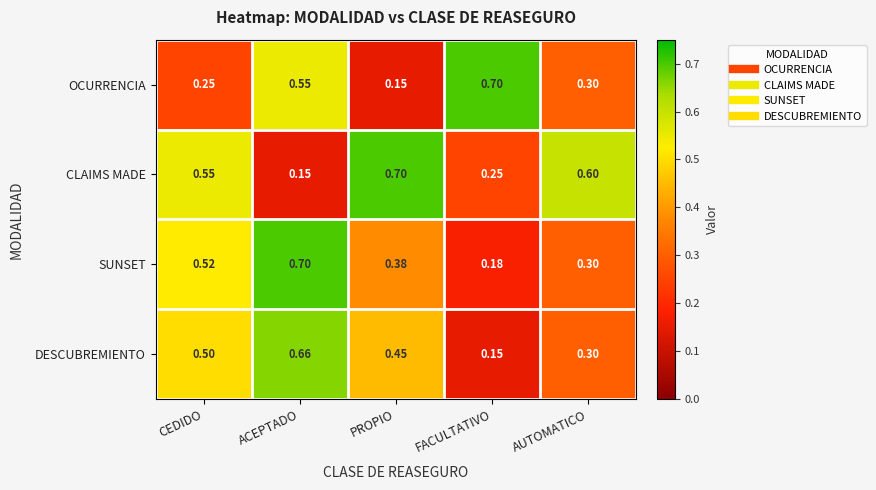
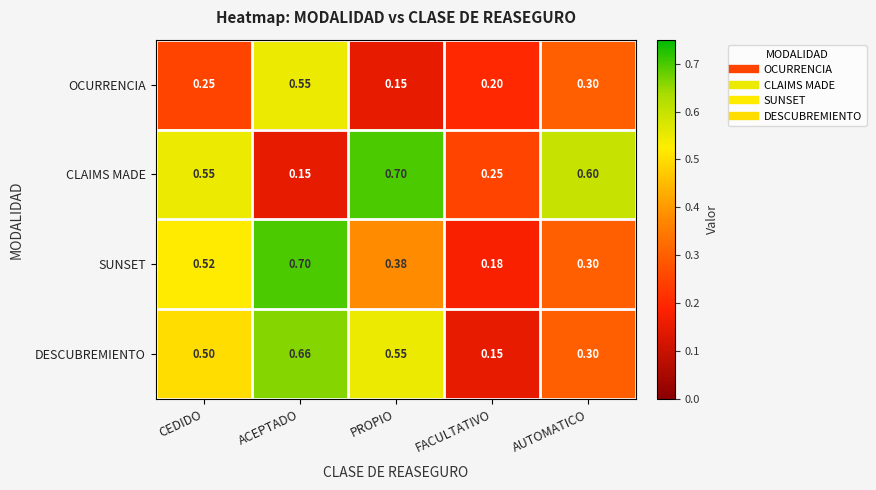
  {
    "OCURRENCIA": {
      "CEDIDO": 0.25,
      "ACEPTADO": 0.55,
      "PROPIO": 0.15,
-     "FACULTATIVO": 0.70,
+     "FACULTATIVO": 0.20,
      "AUTOMATICO": 0.30
    },
    "CLAIMS MADE": {
      "CEDIDO": 0.55,
      "ACEPTADO": 0.15,
      "PROPIO": 0.70,
      "FACULTATIVO": 0.25,
      "AUTOMATICO": 0.60
    },
    "SUNSET": {
      "CEDIDO": 0.52,
      "ACEPTADO": 0.70,
      "PROPIO": 0.38,
      "FACULTATIVO": 0.18,
      "AUTOMATICO": 0.30
    },
    "DESCUBREMIENTO": {
      "CEDIDO": 0.50,
      "ACEPTADO": 0.66,
-     "PROPIO": 0.45,
+     "PROPIO": 0.55,
      "FACULTATIVO": 0.15,
      "AUTOMATICO": 0.30
    }
  }
